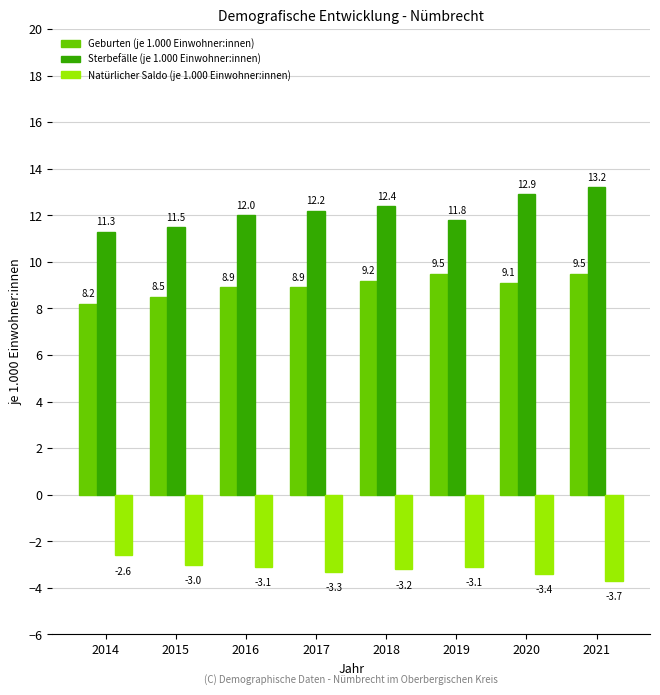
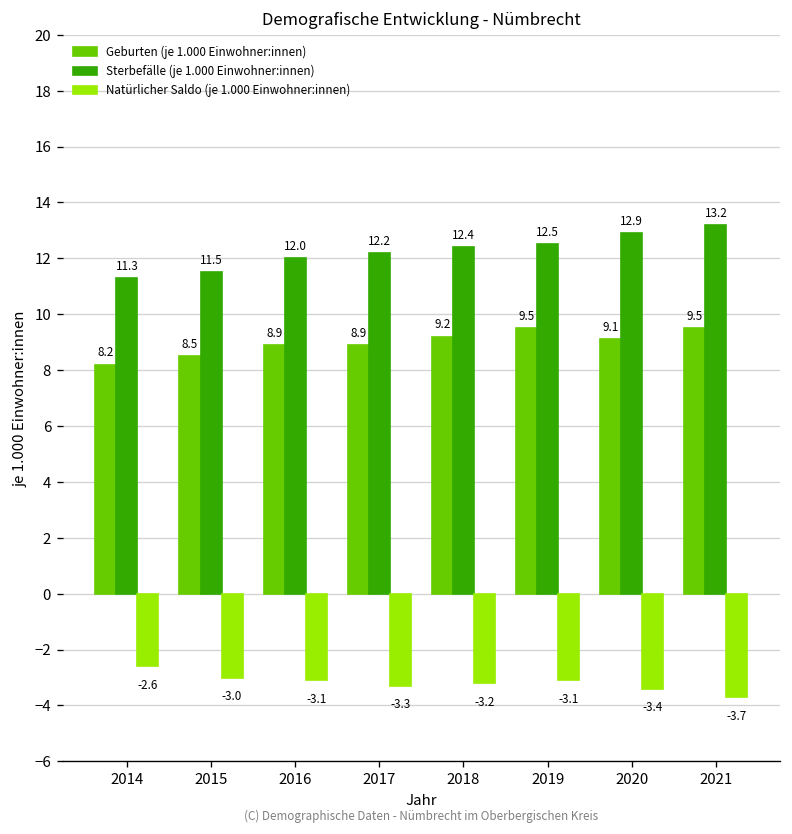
  {
    "Geburten (je 1.000 Einwohner:innen)": {
      "2014": 8.2,
      "2015": 8.5,
      "2016": 8.9,
      "2017": 8.9,
      "2018": 9.2,
      "2019": 9.5,
      "2020": 9.1,
      "2021": 9.5
    },
    "Sterbefälle (je 1.000 Einwohner:innen)": {
      "2014": 11.3,
      "2015": 11.5,
      "2016": 12.0,
      "2017": 12.2,
      "2018": 12.4,
-     "2019": 11.8,
+     "2019": 12.5,
      "2020": 12.9,
      "2021": 13.2
    },
    "Natürlicher Saldo (je 1.000 Einwohner:innen)": {
      "2014": -2.6,
      "2015": -3.0,
      "2016": -3.1,
      "2017": -3.3,
      "2018": -3.2,
      "2019": -3.1,
      "2020": -3.4,
      "2021": -3.7
    }
  }
